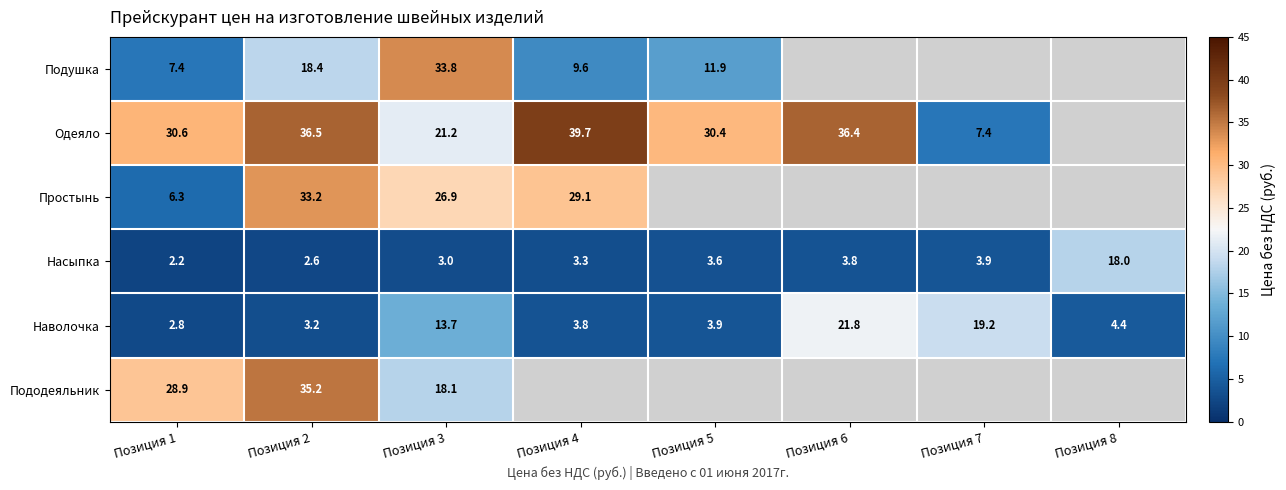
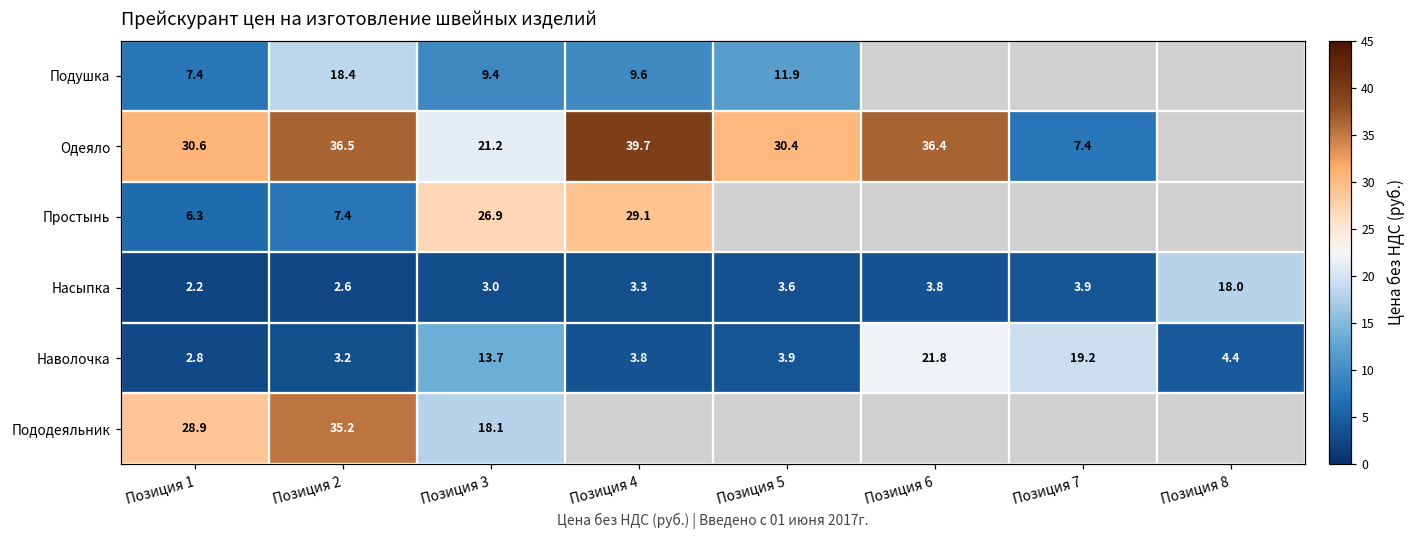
  {
    "Подушка": {
      "Позиция 1": 7.4,
      "Позиция 2": 18.4,
-     "Позиция 3": 33.8,
+     "Позиция 3": 9.4,
      "Позиция 4": 9.6,
      "Позиция 5": 11.9
    },
    "Одеяло": {
      "Позиция 1": 30.6,
      "Позиция 2": 36.5,
      "Позиция 3": 21.2,
      "Позиция 4": 39.7,
      "Позиция 5": 30.4,
      "Позиция 6": 36.4,
      "Позиция 7": 7.4
    },
    "Простынь": {
      "Позиция 1": 6.3,
-     "Позиция 2": 33.2,
+     "Позиция 2": 7.4,
      "Позиция 3": 26.9,
      "Позиция 4": 29.1
    },
    "Насыпка": {
      "Позиция 1": 2.2,
      "Позиция 2": 2.6,
      "Позиция 3": 3.0,
      "Позиция 4": 3.3,
      "Позиция 5": 3.6,
      "Позиция 6": 3.8,
      "Позиция 7": 3.9,
      "Позиция 8": 18.0
    },
    "Наволочка": {
      "Позиция 1": 2.8,
      "Позиция 2": 3.2,
      "Позиция 3": 13.7,
      "Позиция 4": 3.8,
      "Позиция 5": 3.9,
      "Позиция 6": 21.8,
      "Позиция 7": 19.2,
      "Позиция 8": 4.4
    },
    "Пододеяльник": {
      "Позиция 1": 28.9,
      "Позиция 2": 35.2,
      "Позиция 3": 18.1
    }
  }
